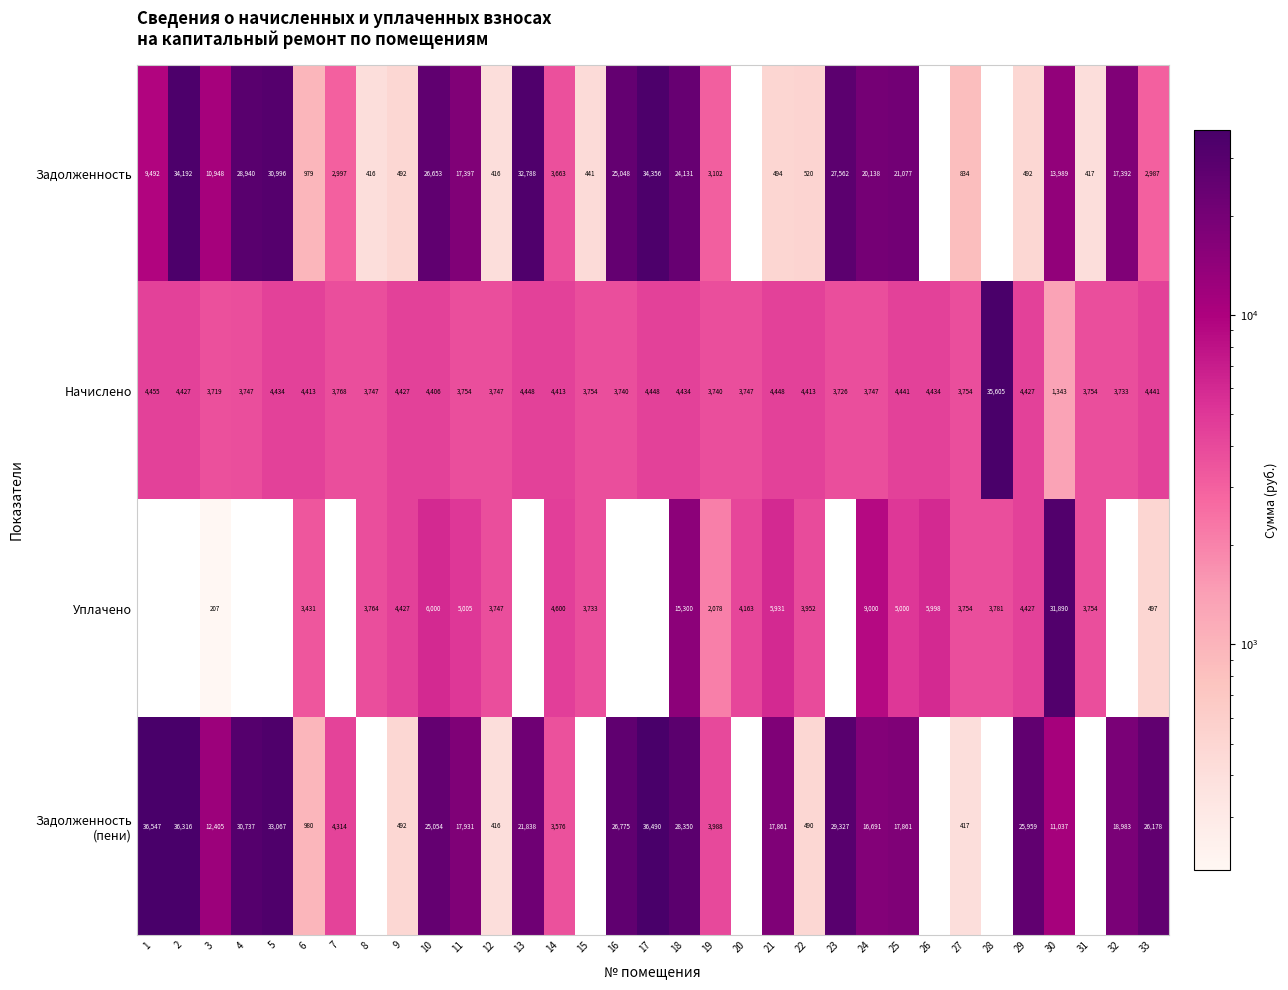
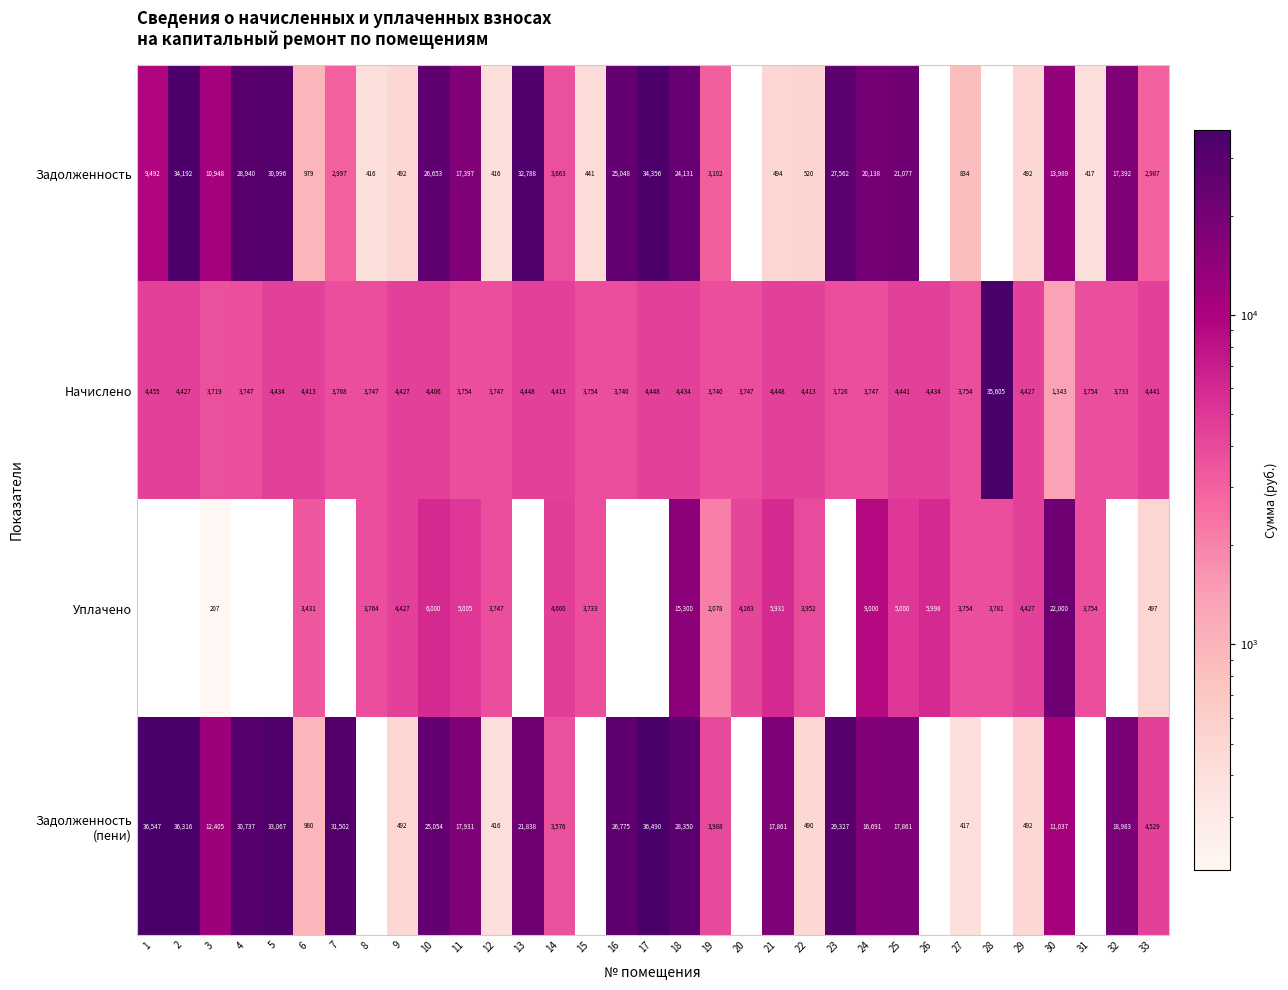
  {
    "Задолженность": {
      "1": "9,492",
      "2": "34,192",
      "3": "10,948",
      "4": "28,940",
      "5": "30,996",
      "6": "979",
      "7": "2,997",
      "8": "416",
      "9": "492",
      "10": "26,653",
      "11": "17,397",
      "12": "416",
      "13": "32,788",
      "14": "3,663",
      "15": "441",
      "16": "25,048",
      "17": "34,356",
      "18": "24,131",
      "19": "3,102",
      "21": "494",
      "22": "520",
      "23": "27,562",
      "24": "20,138",
      "25": "21,077",
      "27": "834",
      "29": "492",
      "30": "13,989",
      "31": "417",
      "32": "17,392",
      "33": "2,987"
    },
    "Начислено": {
      "1": "4,455",
      "2": "4,427",
      "3": "3,719",
      "4": "3,747",
      "5": "4,434",
      "6": "4,413",
      "7": "3,768",
      "8": "3,747",
      "9": "4,427",
      "10": "4,406",
      "11": "3,754",
      "12": "3,747",
      "13": "4,448",
      "14": "4,413",
      "15": "3,754",
      "16": "3,740",
      "17": "4,448",
      "18": "4,434",
      "19": "3,740",
      "20": "3,747",
      "21": "4,448",
      "22": "4,413",
      "23": "3,726",
      "24": "3,747",
      "25": "4,441",
      "26": "4,434",
      "27": "3,754",
      "28": "35,605",
      "29": "4,427",
      "30": "1,343",
      "31": "3,754",
      "32": "3,733",
      "33": "4,441"
    },
    "Уплачено": {
      "3": "207",
      "6": "3,431",
      "8": "3,764",
      "9": "4,427",
      "10": "6,000",
      "11": "5,005",
      "12": "3,747",
      "14": "4,600",
      "15": "3,733",
      "18": "15,300",
      "19": "2,078",
      "20": "4,163",
      "21": "5,931",
      "22": "3,952",
      "24": "9,000",
      "25": "5,000",
      "26": "5,998",
      "27": "3,754",
      "28": "3,781",
      "29": "4,427",
-     "30": "31,890",
+     "30": "22,000",
      "31": "3,754",
      "33": "497"
    },
    "Задолженность (пени)": {
      "1": "36,547",
      "2": "36,316",
      "3": "12,405",
      "4": "30,737",
      "5": "33,067",
      "6": "980",
-     "7": "4,314",
+     "7": "31,502",
      "9": "492",
      "10": "25,054",
      "11": "17,931",
      "12": "416",
      "13": "21,838",
      "14": "3,576",
      "16": "26,775",
      "17": "36,490",
      "18": "28,350",
      "19": "3,988",
      "21": "17,861",
      "22": "490",
      "23": "29,327",
      "24": "16,691",
      "25": "17,861",
      "27": "417",
-     "29": "25,959",
+     "29": "492",
      "30": "11,037",
      "32": "18,983",
-     "33": "26,178"
+     "33": "4,529"
    }
  }
